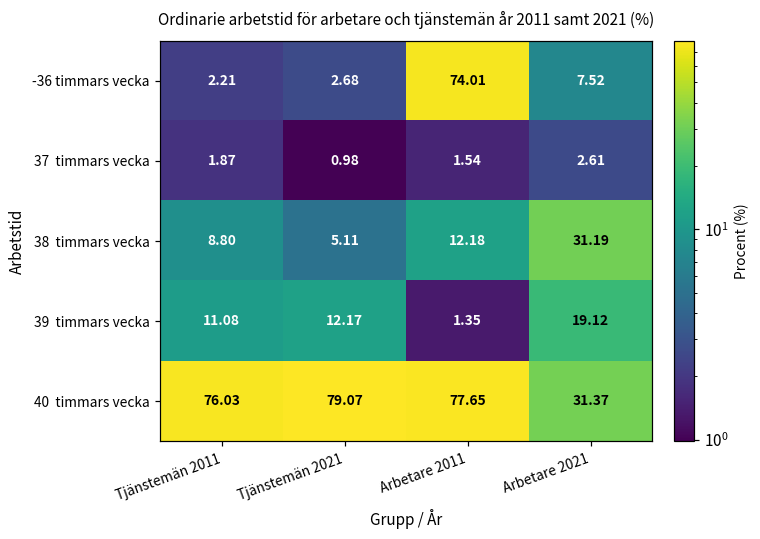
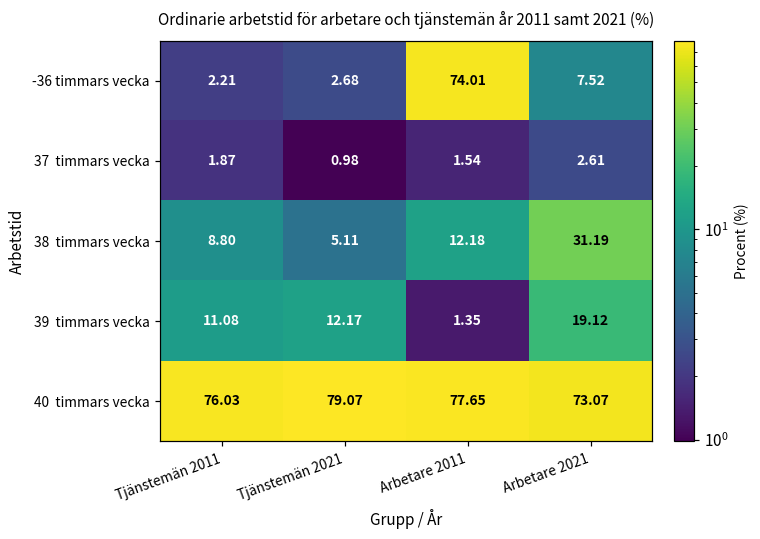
  {
    "-36 timmars vecka": {
      "Tjänstemän 2011": 2.21,
      "Tjänstemän 2021": 2.68,
      "Arbetare 2011": 74.01,
      "Arbetare 2021": 7.52
    },
    "37 timmars vecka": {
      "Tjänstemän 2011": 1.87,
      "Tjänstemän 2021": 0.98,
      "Arbetare 2011": 1.54,
      "Arbetare 2021": 2.61
    },
    "38 timmars vecka": {
      "Tjänstemän 2011": 8.80,
      "Tjänstemän 2021": 5.11,
      "Arbetare 2011": 12.18,
      "Arbetare 2021": 31.19
    },
    "39 timmars vecka": {
      "Tjänstemän 2011": 11.08,
      "Tjänstemän 2021": 12.17,
      "Arbetare 2011": 1.35,
      "Arbetare 2021": 19.12
    },
    "40 timmars vecka": {
      "Tjänstemän 2011": 76.03,
      "Tjänstemän 2021": 79.07,
      "Arbetare 2011": 77.65,
-     "Arbetare 2021": 31.37
+     "Arbetare 2021": 73.07
    }
  }
